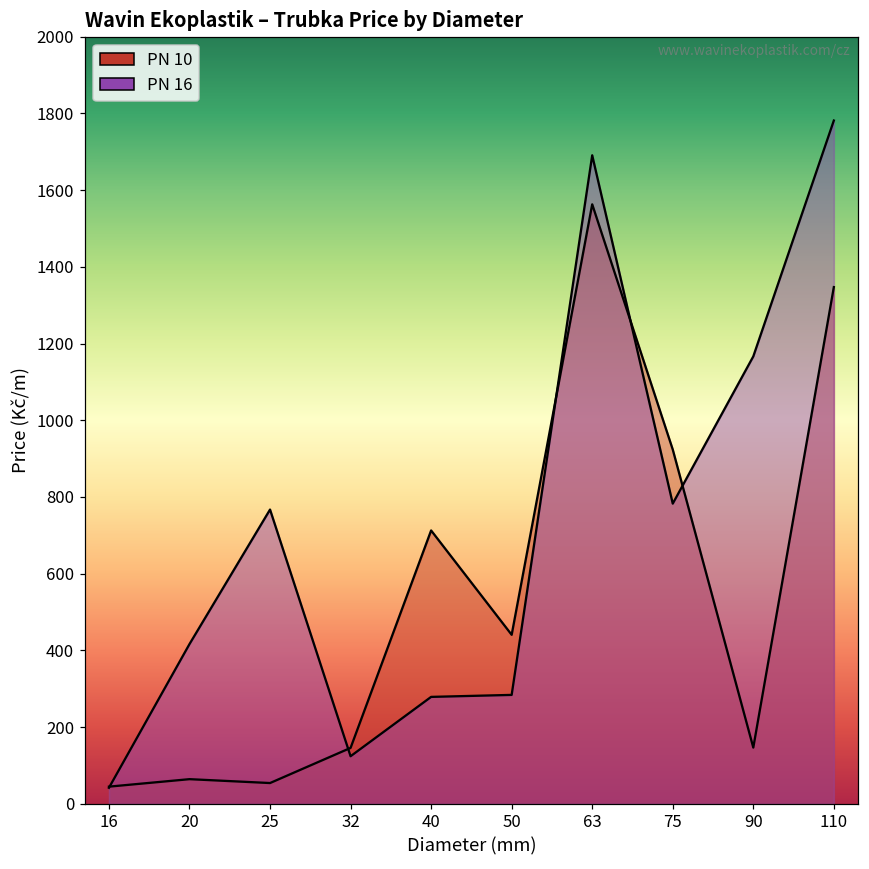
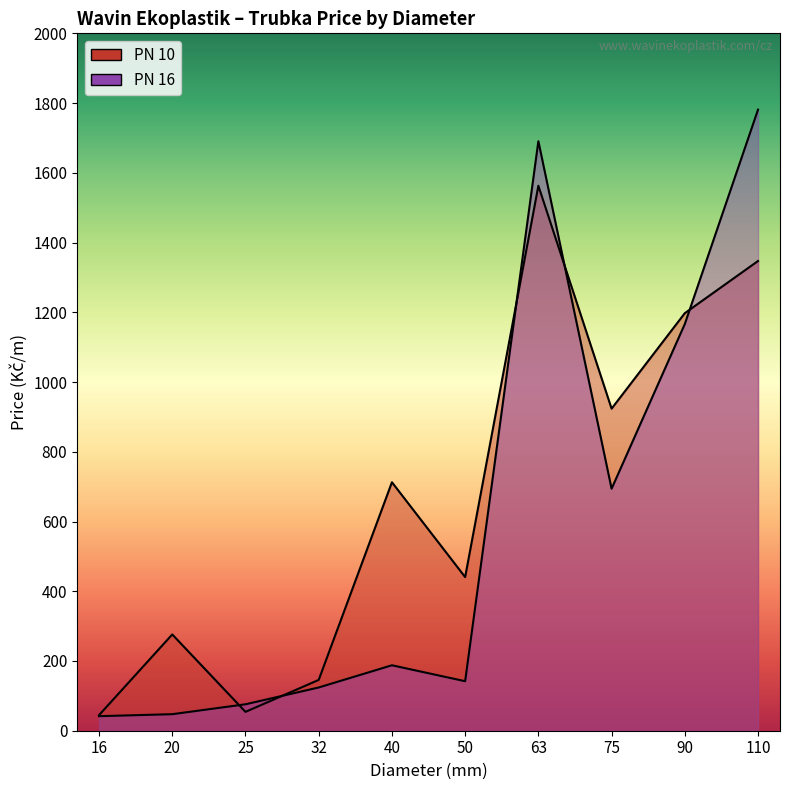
  {
    "PN 10": {
-     "20": 60,
+     "20": 280,
      "25": 50,
      "32": 150,
      "40": 710,
      "50": 440,
      "63": 1560,
      "75": 920,
-     "90": 150,
+     "90": 1200,
      "110": 1350
    },
    "PN 16": {
-     "20": 420,
-     "25": 770,
+     "20": 50,
+     "25": 80,
      "32": 120,
-     "40": 280,
-     "50": 280,
+     "40": 190,
+     "50": 140,
      "63": 1690,
-     "75": 780,
+     "75": 690,
      "90": 1170,
      "110": 1780
    }
  }
